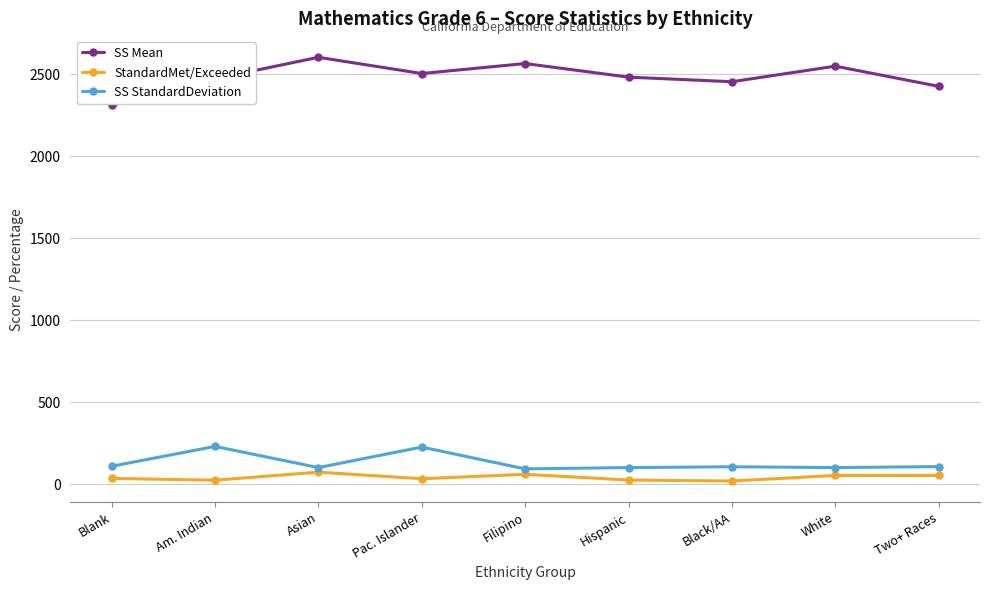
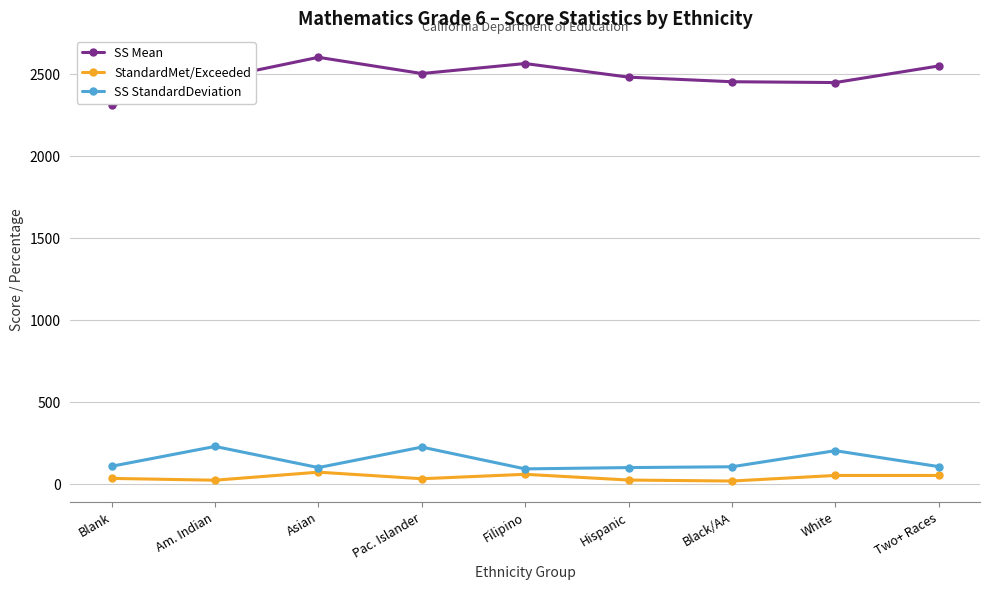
  {
    "SS Mean": {
      "Blank": 2310,
      "Asian": 2600,
      "Pac. Islander": 2500,
      "Filipino": 2570,
      "Hispanic": 2480,
      "Black/AA": 2450,
-     "White": 2550,
-     "Two+ Races": 2430
+     "White": 2450,
+     "Two+ Races": 2550
    },
    "StandardMet/Exceeded": {
      "Blank": 40,
      "Am. Indian": 20,
      "Asian": 70,
      "Pac. Islander": 30,
      "Filipino": 60,
      "Hispanic": 30,
      "Black/AA": 20,
      "White": 50,
      "Two+ Races": 50
    },
    "SS StandardDeviation": {
      "Blank": 110,
      "Am. Indian": 230,
      "Asian": 100,
      "Pac. Islander": 230,
      "Filipino": 90,
      "Hispanic": 100,
      "Black/AA": 110,
-     "White": 100,
+     "White": 200,
      "Two+ Races": 110
    }
  }
